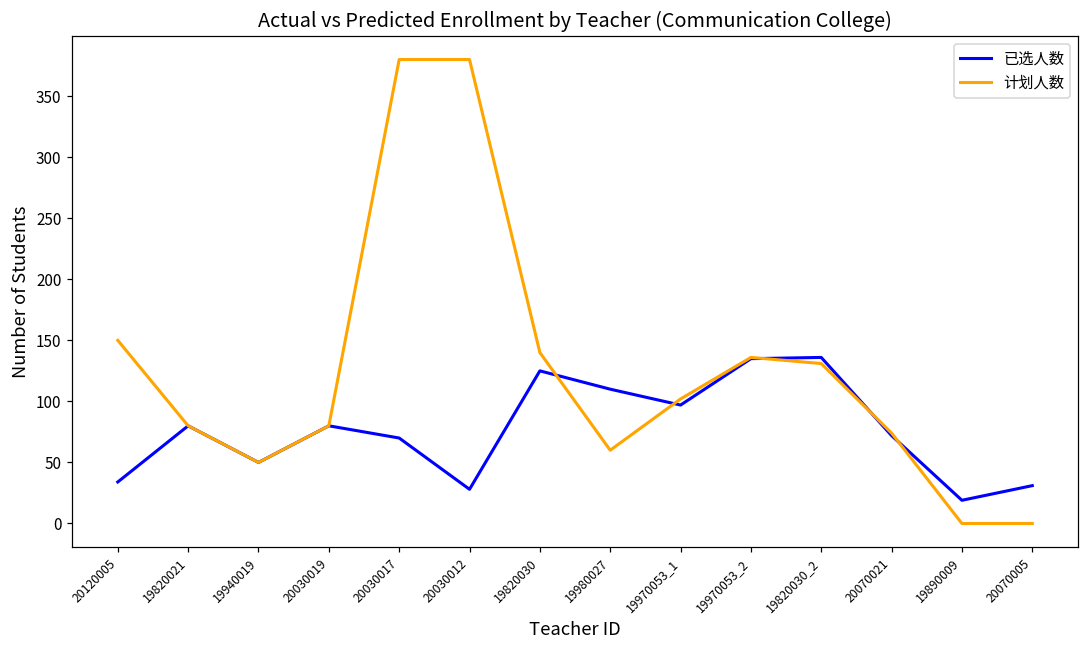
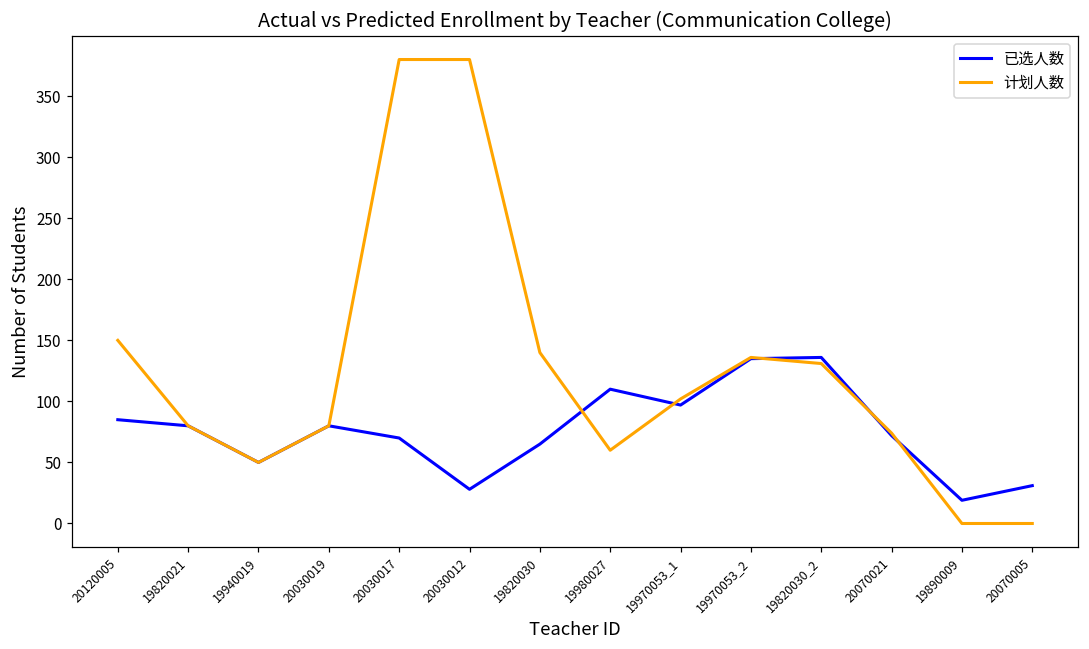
  {
    "已选人数": {
-     "20120005": 34,
+     "20120005": 85,
      "20030017": 70,
      "20030012": 28,
-     "19820030": 125,
+     "19820030": 65,
      "19980027": 110,
      "19970053_1": 97,
      "19820030_2": 136,
      "19890009": 19,
      "20070005": 31
    },
    "计划人数": {
      "20120005": 150,
      "20030017": 380,
      "20030012": 380,
      "19820030": 140,
      "19980027": 60,
      "19970053_1": 102,
      "19820030_2": 131,
      "19890009": 0,
      "20070005": 0
    }
  }
